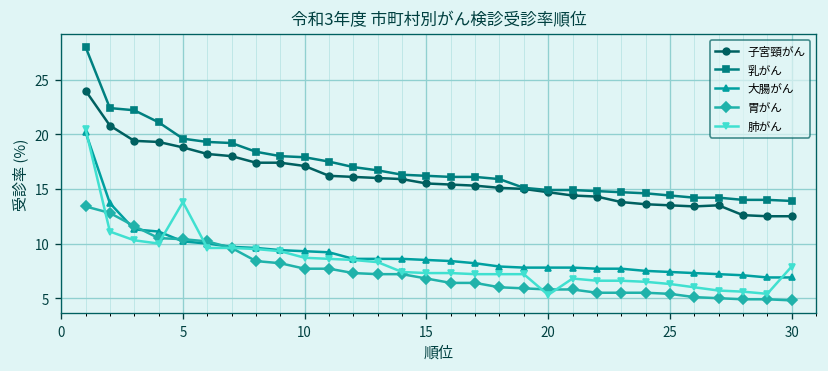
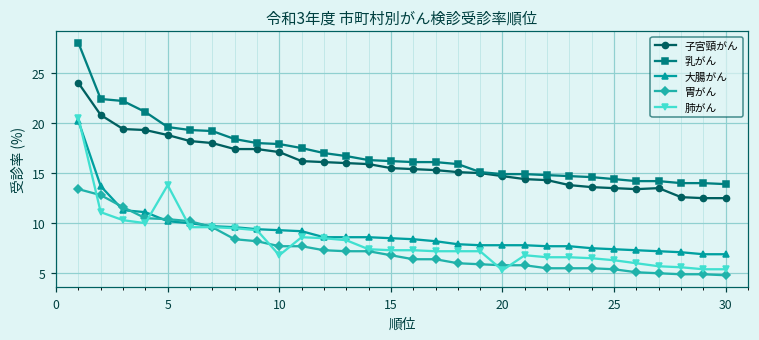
  {
    "肺がん": {
      "5": 14,
-     "10": 9,
+     "10": 7,
      "15": 7,
      "20": 5,
      "25": 6,
-     "30": 8
+     "30": 5
    }
  }
